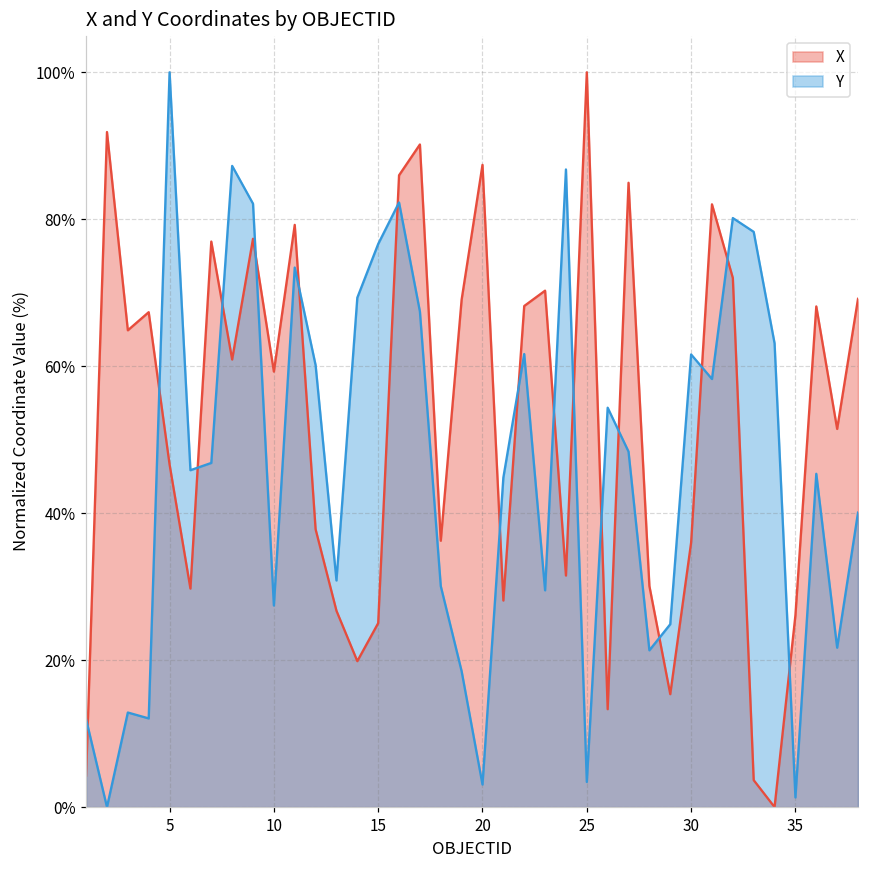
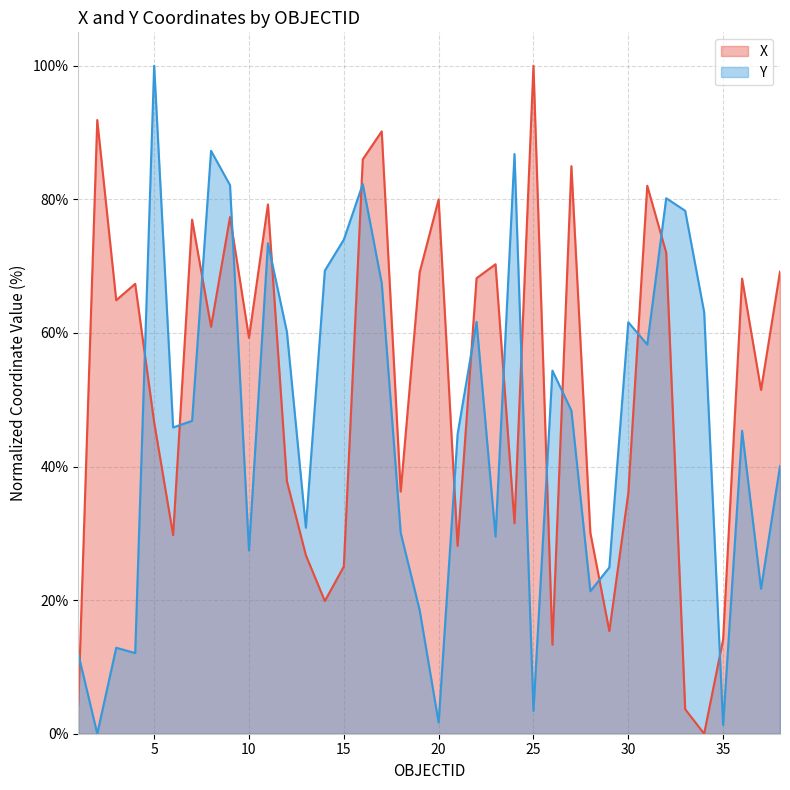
  {
    "X": {
      "5": "47%",
      "10": "59%",
      "15": "25%",
-     "20": "87%",
+     "20": "80%",
      "25": "100%",
      "30": "36%",
-     "35": "26%"
+     "35": "14%"
    },
    "Y": {
      "5": "100%",
      "10": "27%",
-     "15": "77%",
-     "20": "3%",
+     "15": "74%",
+     "20": "2%",
      "25": "3%",
      "30": "62%",
      "35": "1%"
    }
  }
